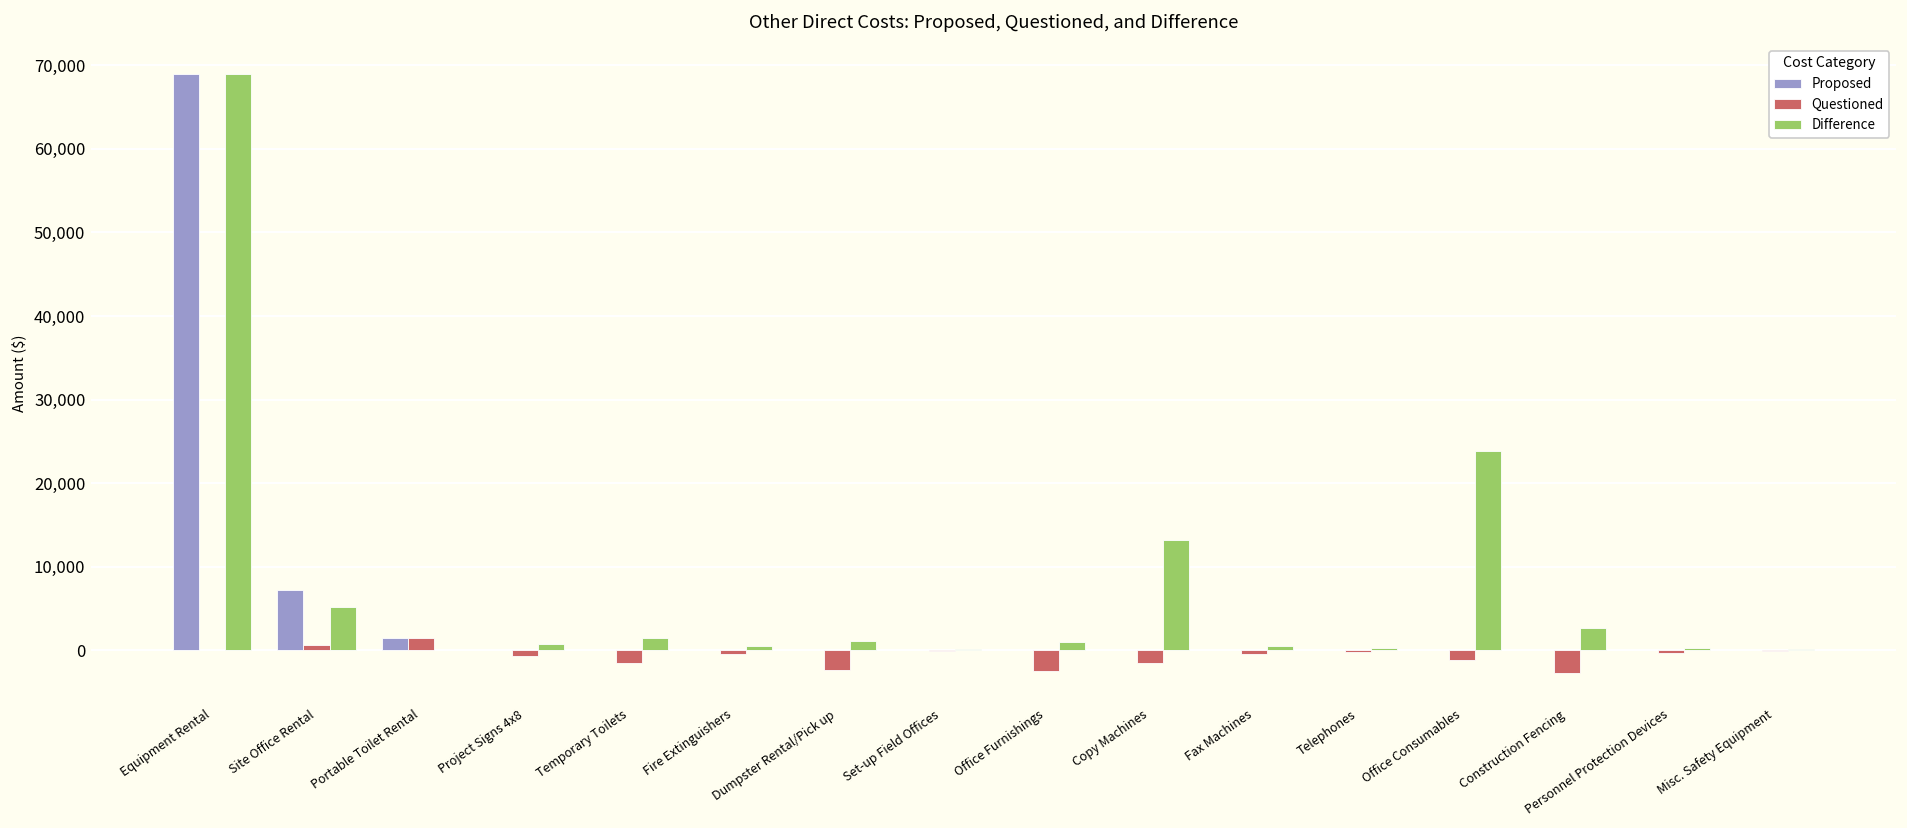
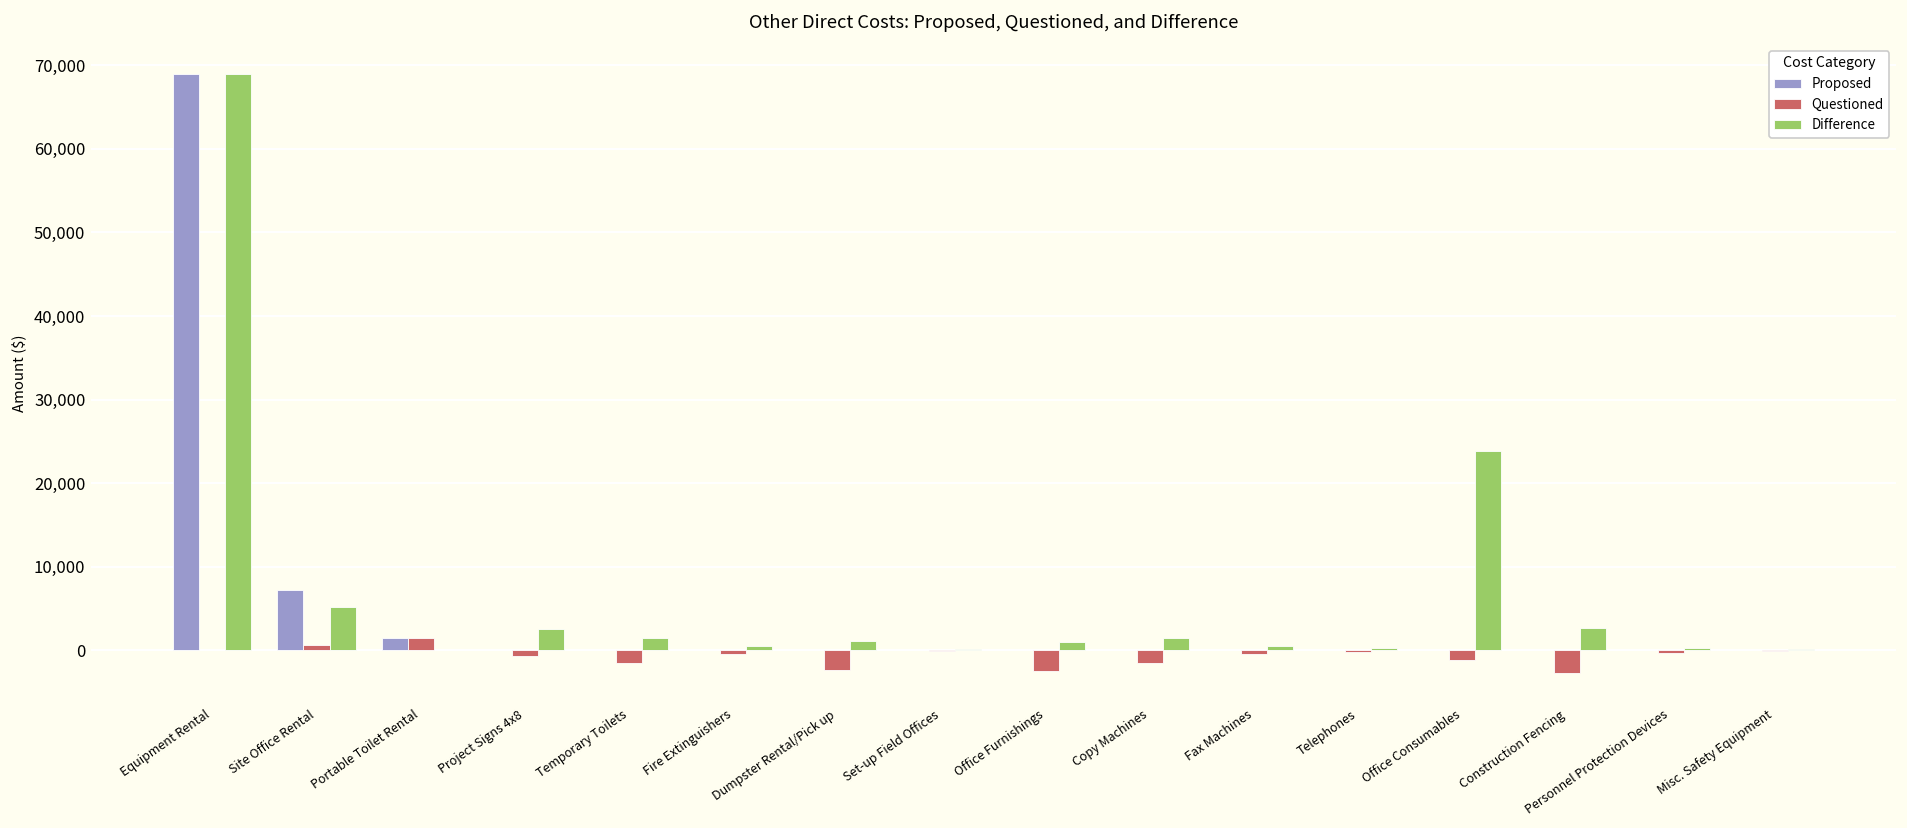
  {
    "Proposed": {
      "Equipment Rental": "69,000",
      "Site Office Rental": "7,000",
      "Portable Toilet Rental": "2,000",
      "Project Signs 4x8": "0",
      "Temporary Toilets": "0",
      "Fire Extinguishers": "0",
      "Dumpster Rental/Pick up": "0",
      "Set-up Field Offices": "0",
      "Office Furnishings": "0",
      "Copy Machines": "0",
      "Fax Machines": "0",
      "Telephones": "0",
      "Office Consumables": "0",
      "Construction Fencing": "0",
      "Personnel Protection Devices": "0",
      "Misc. Safety Equipment": "0"
    },
    "Questioned": {
      "Equipment Rental": "0",
      "Site Office Rental": "1,000",
      "Portable Toilet Rental": "2,000",
      "Project Signs 4x8": "-1,000",
      "Temporary Toilets": "-2,000",
      "Fire Extinguishers": "-1,000",
      "Dumpster Rental/Pick up": "-2,000",
      "Office Furnishings": "-2,000",
      "Copy Machines": "-2,000",
      "Fax Machines": "-1,000",
      "Office Consumables": "-1,000",
      "Construction Fencing": "-3,000"
    },
    "Difference": {
      "Equipment Rental": "69,000",
      "Site Office Rental": "5,000",
      "Portable Toilet Rental": "0",
-     "Project Signs 4x8": "1,000",
+     "Project Signs 4x8": "3,000",
      "Temporary Toilets": "2,000",
      "Fire Extinguishers": "1,000",
      "Dumpster Rental/Pick up": "1,000",
      "Office Furnishings": "1,000",
-     "Copy Machines": "13,000",
+     "Copy Machines": "2,000",
      "Fax Machines": "1,000",
      "Office Consumables": "24,000",
      "Construction Fencing": "3,000"
    }
  }
